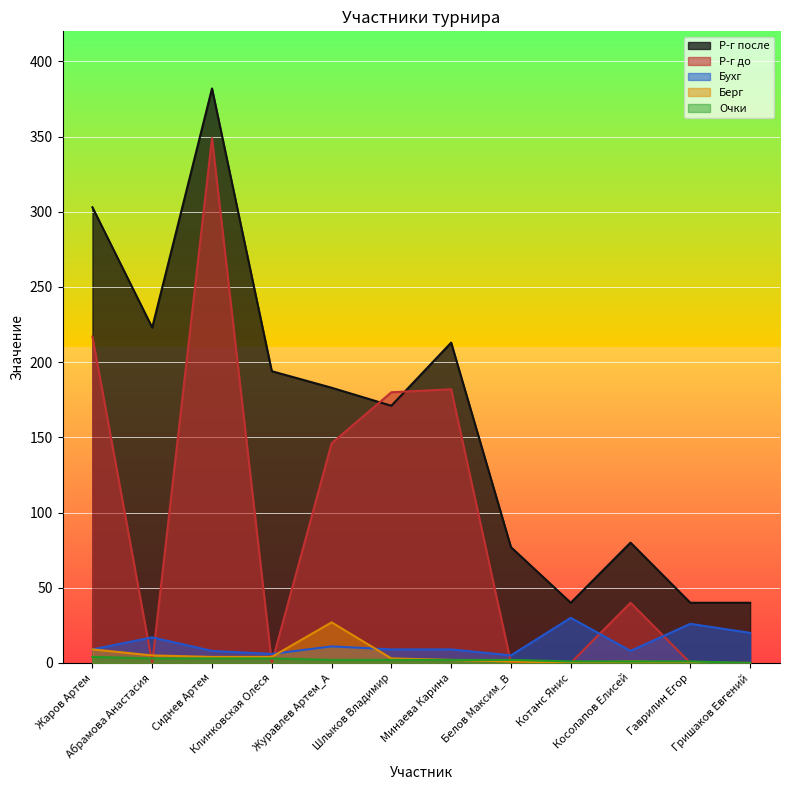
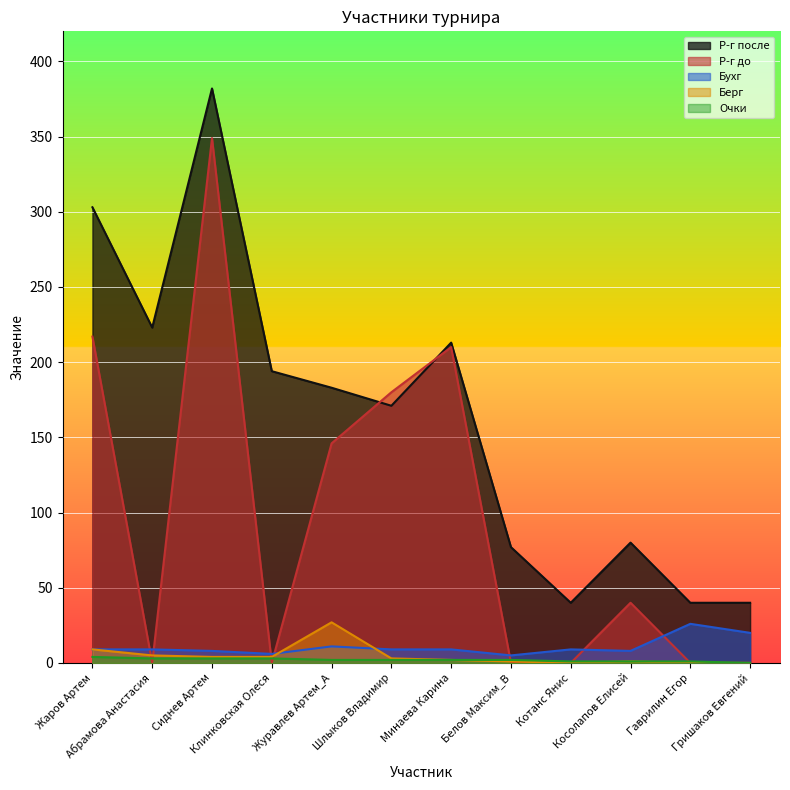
  {
    "Р-г после": {
      "Жаров Артем": 303,
      "Абрамова Анастасия": 223,
      "Сиднев Артем": 382,
      "Клинковская Олеся": 194,
      "Журавлев Артем_А": 183,
      "Шлыков Владимир": 171,
      "Минаева Карина": 213,
      "Белов Максим_В": 77,
      "Котанс Янис": 40,
      "Косолапов Елисей": 80,
      "Гаврилин Егор": 40,
      "Гришаков Евгений": 40
    },
    "Р-г до": {
      "Жаров Артем": 217,
      "Абрамова Анастасия": 0,
      "Сиднев Артем": 349,
      "Клинковская Олеся": 0,
      "Журавлев Артем_А": 146,
      "Шлыков Владимир": 180,
-     "Минаева Карина": 182,
+     "Минаева Карина": 210,
      "Косолапов Елисей": 40
    },
    "Бухг": {
-     "Абрамова Анастасия": 17,
+     "Абрамова Анастасия": 9,
      "Сиднев Артем": 8,
      "Клинковская Олеся": 6,
      "Журавлев Артем_А": 11,
      "Шлыков Владимир": 9,
      "Минаева Карина": 9,
      "Белов Максим_В": 5,
-     "Котанс Янис": 30,
+     "Котанс Янис": 9,
      "Косолапов Елисей": 8,
      "Гаврилин Егор": 26,
      "Гришаков Евгений": 20
    },
    "Берг": {
      "Абрамова Анастасия": 5,
      "Журавлев Артем_А": 27
    },
    "Очки": {
      "Жаров Артем": 4,
      "Абрамова Анастасия": 3,
      "Журавлев Артем_А": 2
    }
  }
